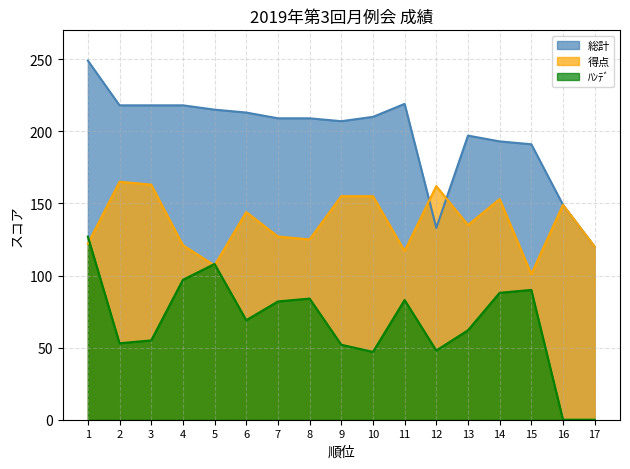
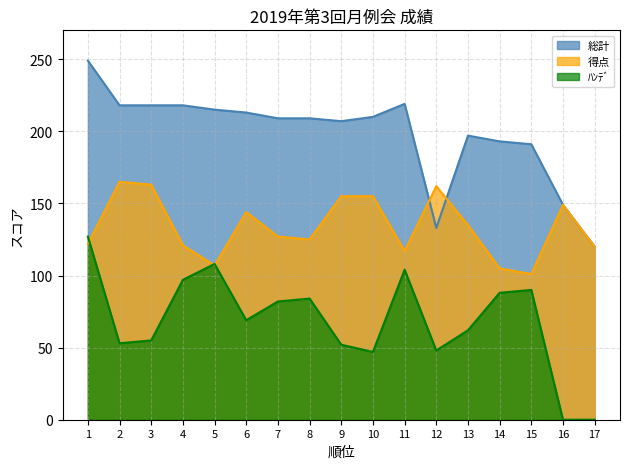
  {
    "総計": {
      "1": 249,
      "2": 218,
      "3": 218,
      "4": 218,
      "5": 215,
      "6": 213,
      "7": 209,
      "8": 209,
      "9": 207,
      "10": 210,
      "11": 219,
      "12": 133,
      "13": 197,
      "14": 193,
      "15": 191
    },
    "得点": {
      "1": 122,
      "2": 165,
      "3": 163,
      "4": 121,
      "6": 144,
      "7": 127,
      "8": 125,
      "9": 155,
      "10": 155,
      "11": 117,
      "12": 162,
      "13": 135,
-     "14": 153,
+     "14": 105,
      "15": 101
    },
    "ﾊﾝﾃﾞ": {
      "1": 127,
      "2": 53,
      "3": 55,
      "4": 97,
      "6": 69,
      "7": 82,
      "8": 84,
      "9": 52,
      "10": 47,
-     "11": 83,
+     "11": 104,
      "12": 48,
      "13": 62,
      "14": 88,
      "15": 90,
      "16": 0,
      "17": 0
    }
  }
